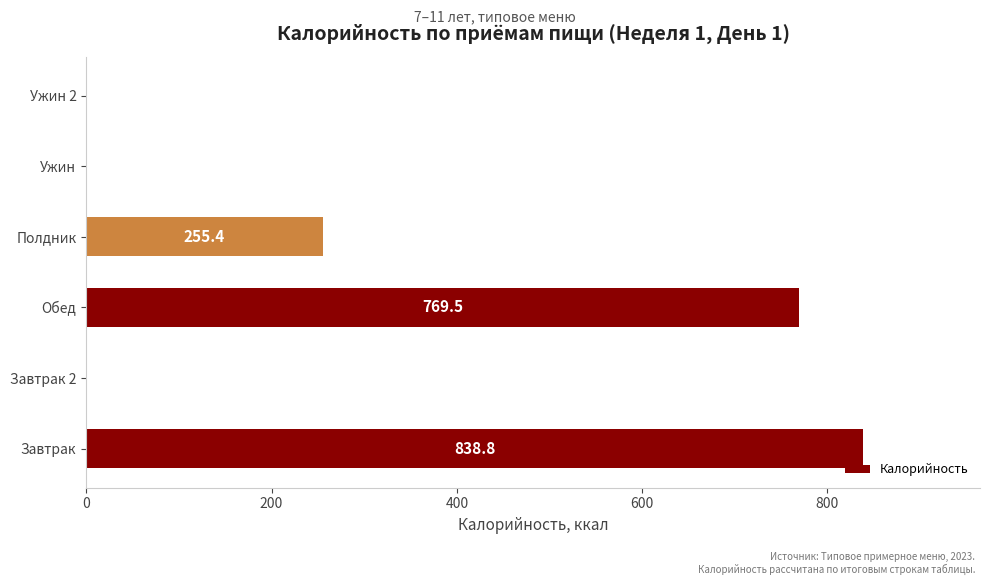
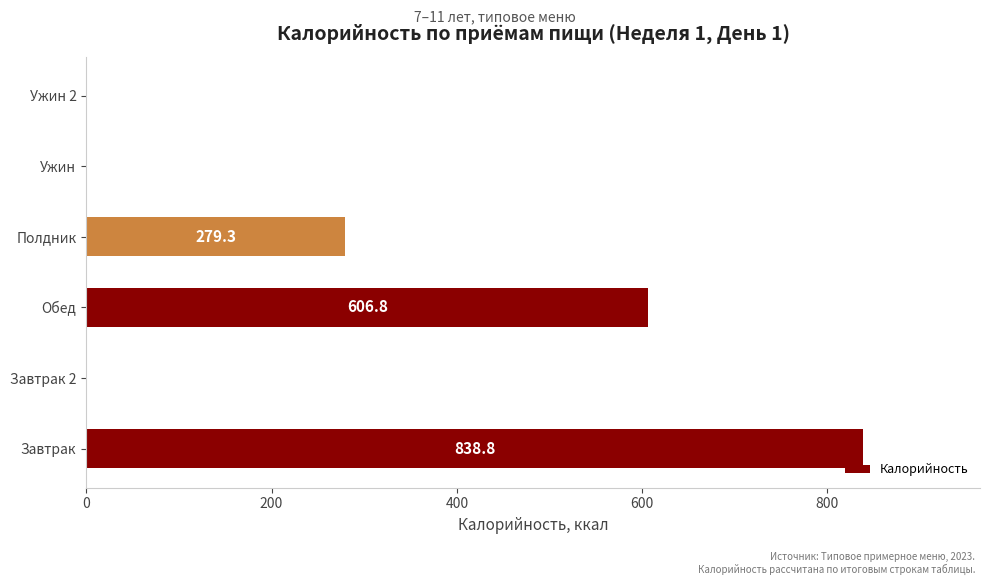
  {
-   "Полдник": 255.4,
-   "Обед": 769.5,
+   "Полдник": 279.3,
+   "Обед": 606.8,
    "Завтрак": 838.8
  }
